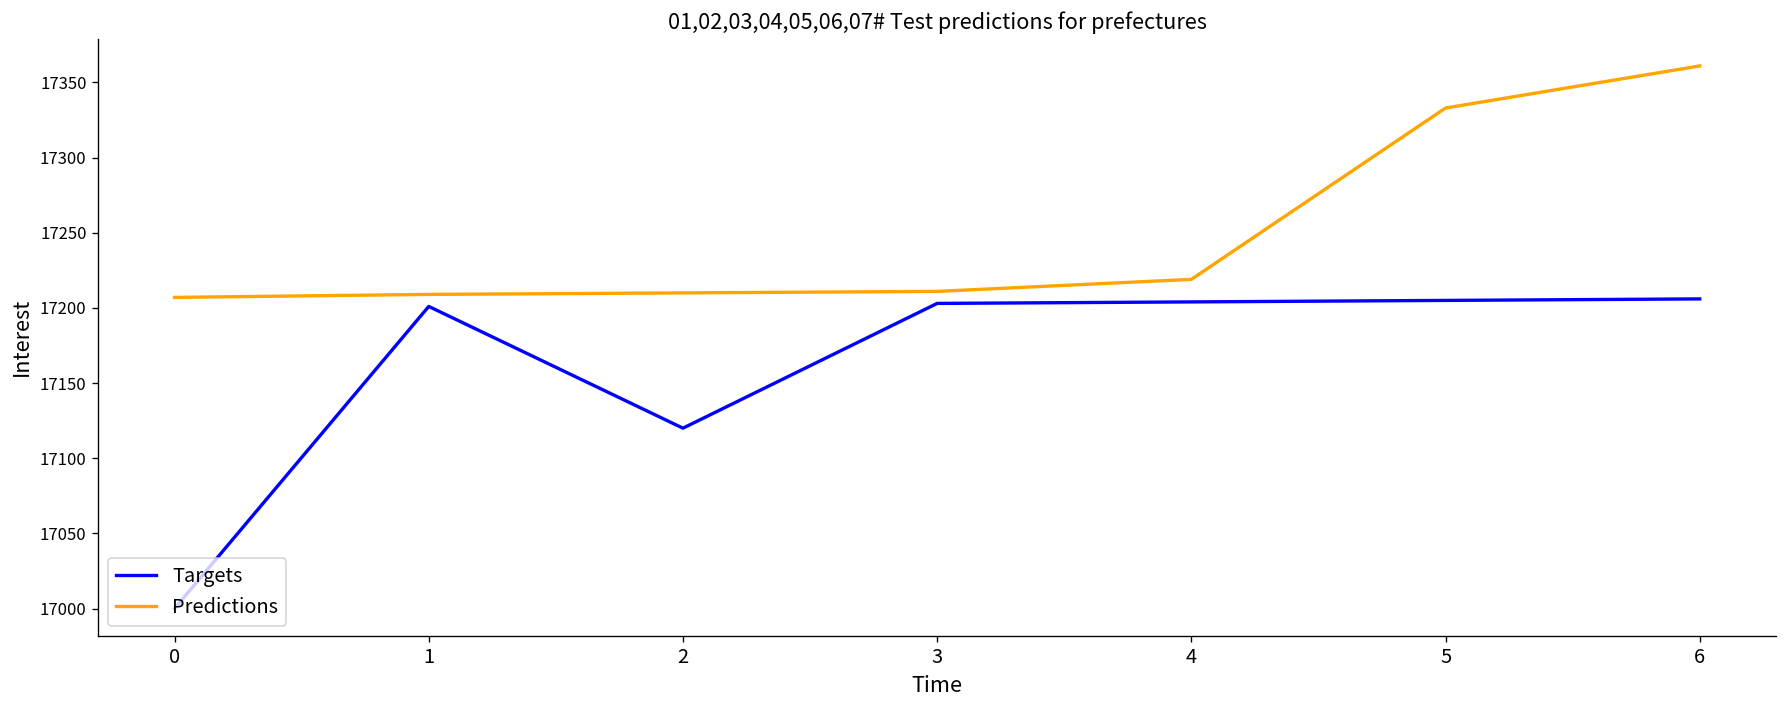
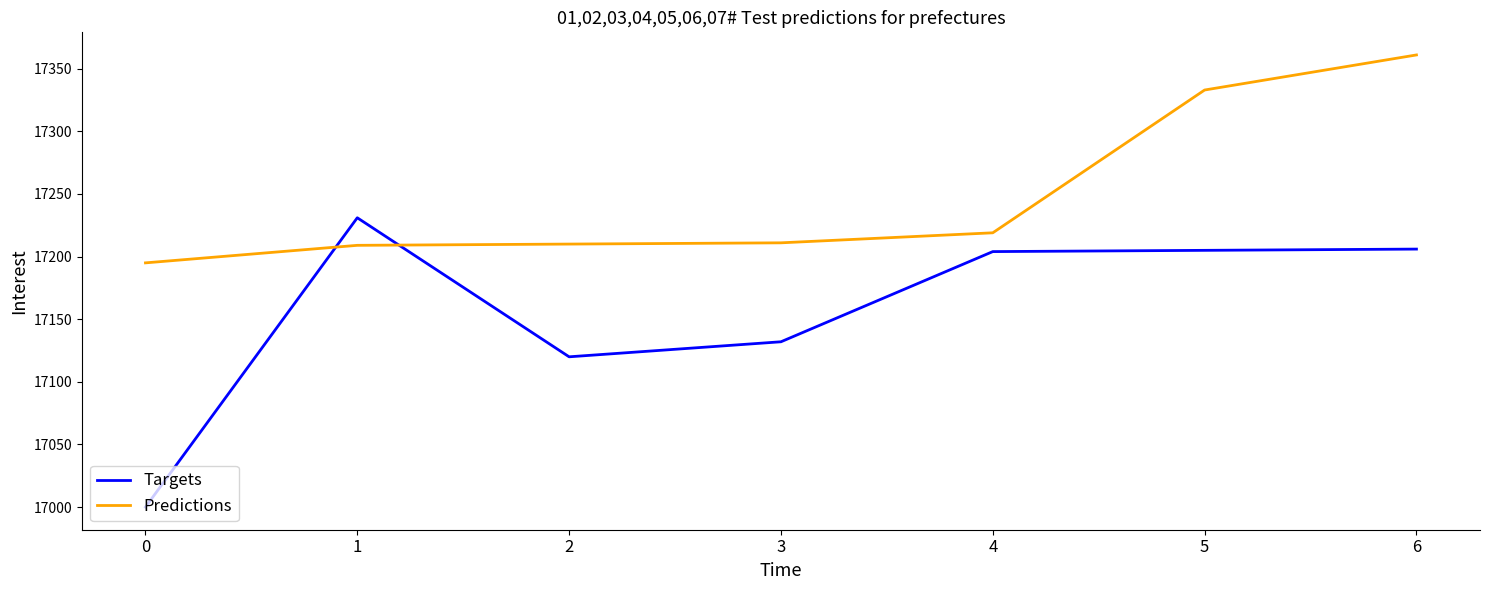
  {
    "Targets": {
-     "1": 17201,
+     "1": 17231,
      "2": 17120,
-     "3": 17203,
+     "3": 17132,
      "4": 17204,
      "5": 17205,
      "6": 17206
    },
    "Predictions": {
-     "0": 17207,
+     "0": 17195,
      "1": 17209,
      "2": 17210,
      "3": 17211,
      "4": 17219,
      "5": 17333,
      "6": 17361
    }
  }
